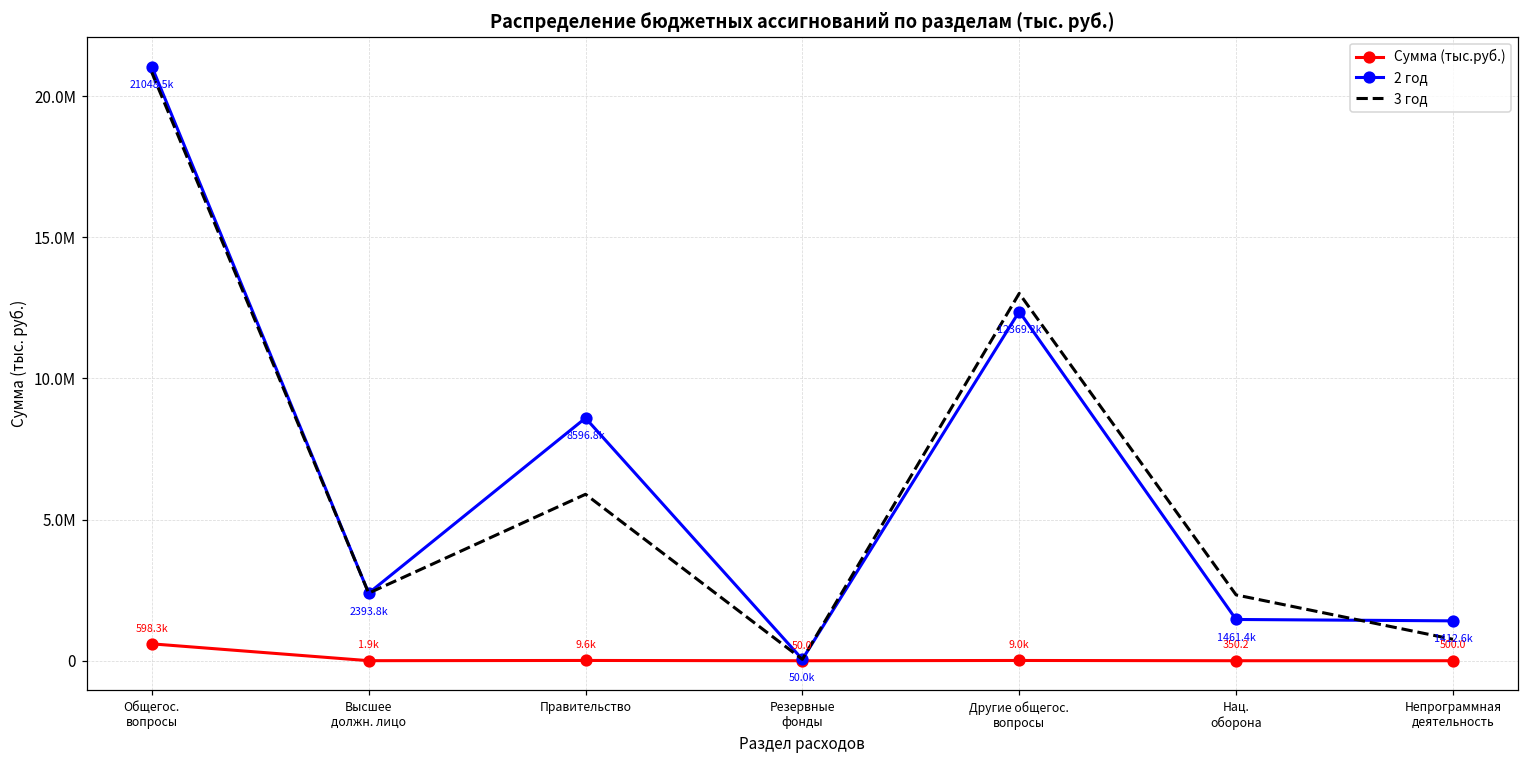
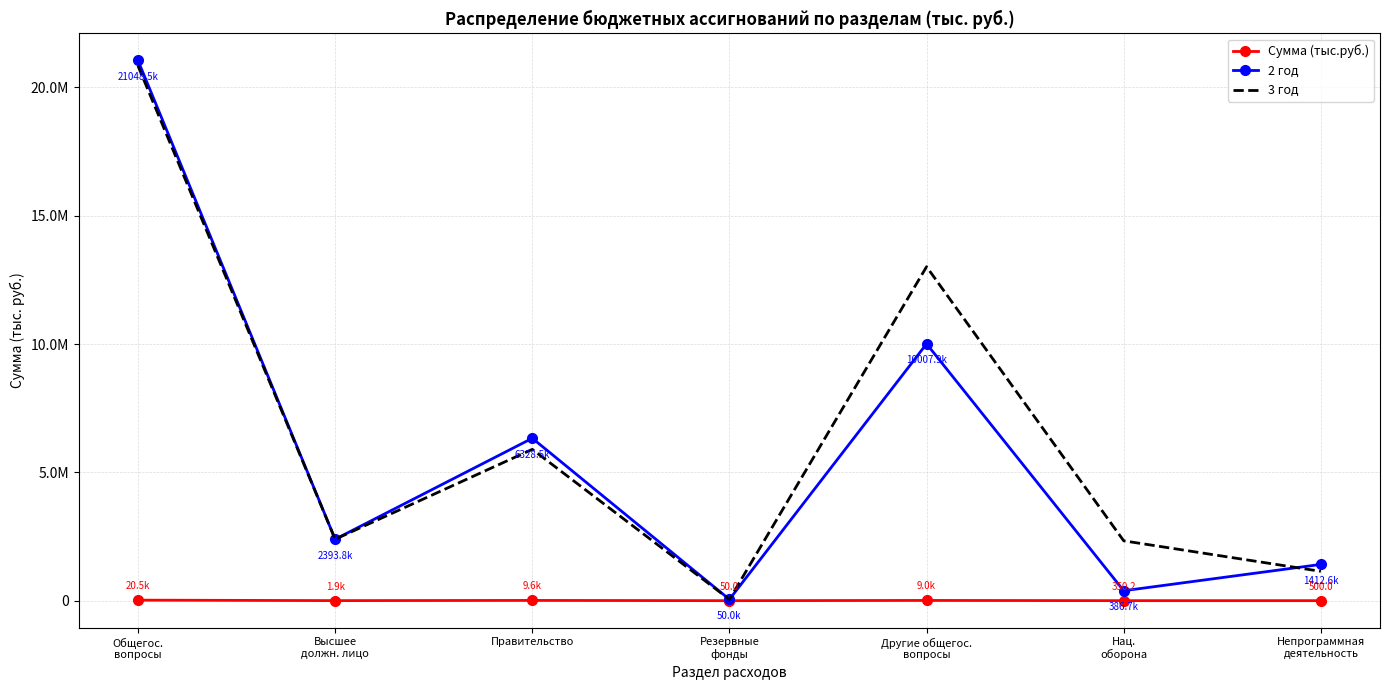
  {
    "Сумма (тыс.руб.)": {
-     "Общегос. вопросы": "598.3k",
+     "Общегос. вопросы": "20.5k",
      "Высшее должн. лицо": "1.9k",
      "Правительство": "9.6k",
      "Другие общегос. вопросы": "9.0k"
    },
    "2 год": {
      "Общегос. вопросы": "21048.5k",
-     "Правительство": "8596.8k",
-     "Другие общегос. вопросы": "12369.2k",
-     "Нац. оборона": "1461.4k"
+     "Правительство": "6328.5k",
+     "Другие общегос. вопросы": "10007.9k",
+     "Нац. оборона": "386.7k"
    },
    "3 год": {
      "Другие общегос. вопросы": "13000000",
      "Нац. оборона": "2300000",
-     "Непрограммная деятельность": "800000"
+     "Непрограммная деятельность": "1100000"
    }
  }
